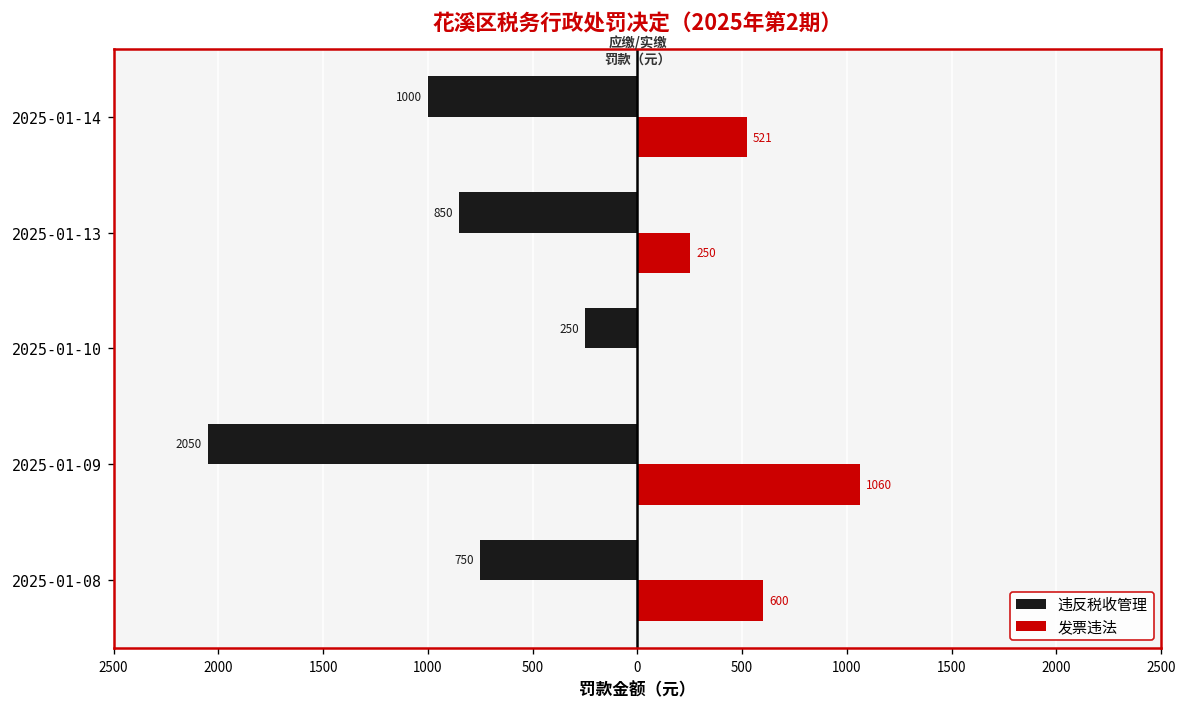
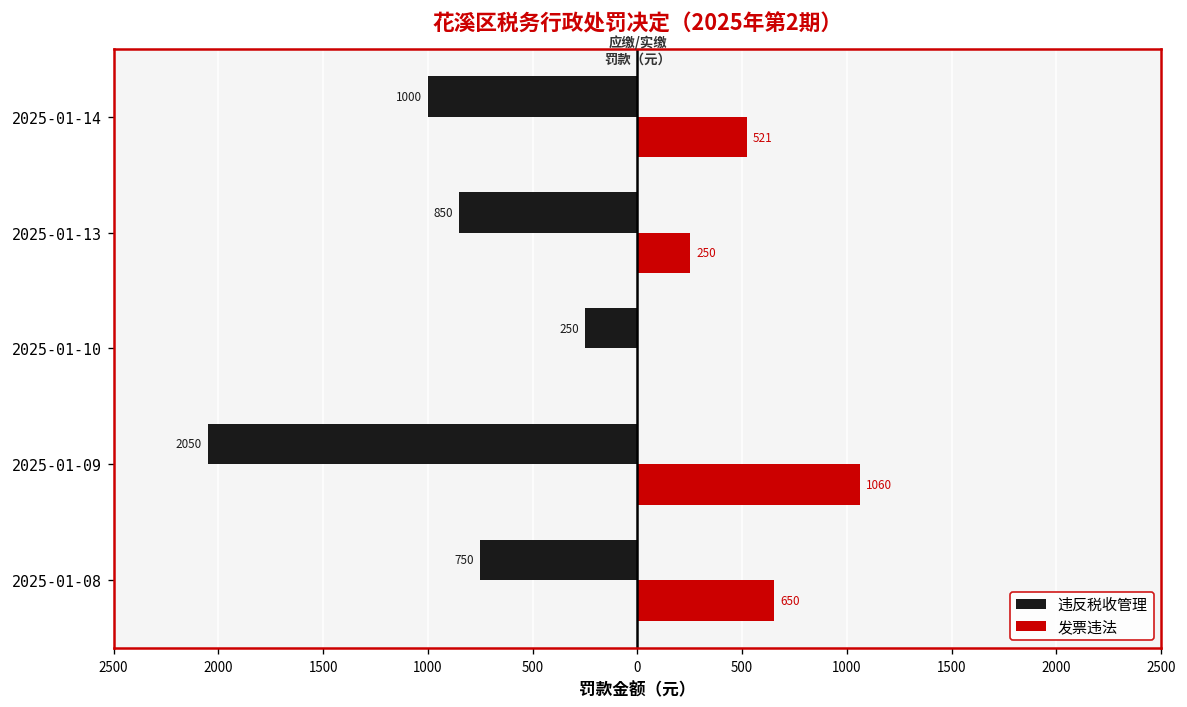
  {
    "发票违法": {
      "2025-01-14": 521,
      "2025-01-13": 250,
      "2025-01-09": 1060,
-     "2025-01-08": 600
+     "2025-01-08": 650
    }
  }
